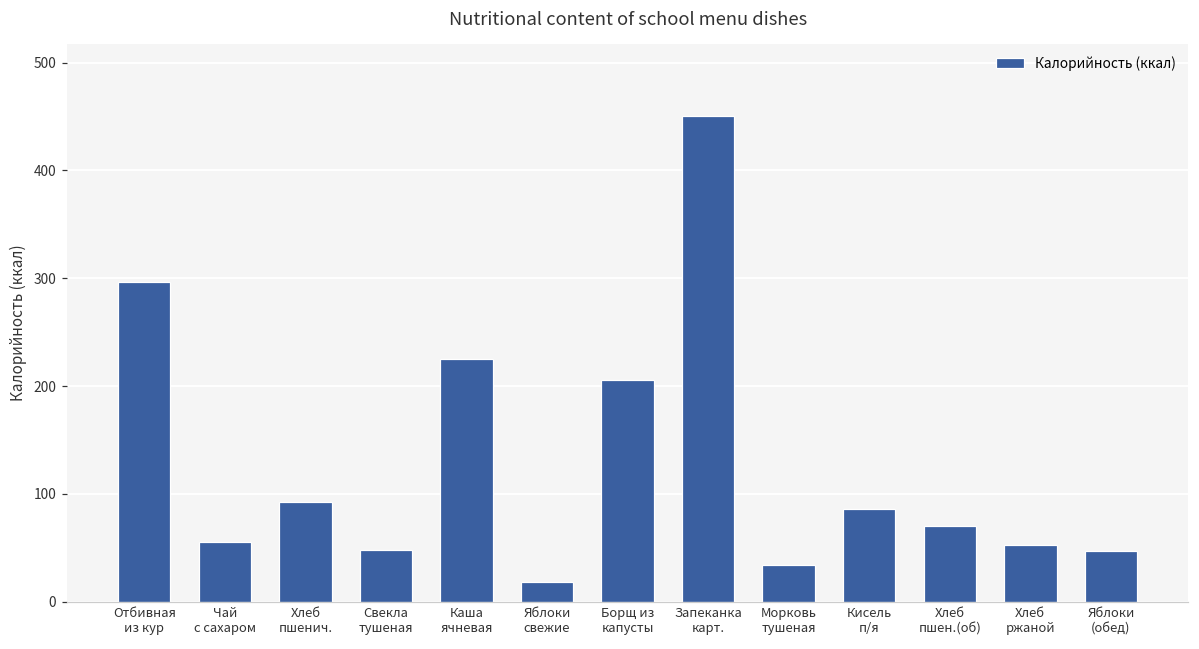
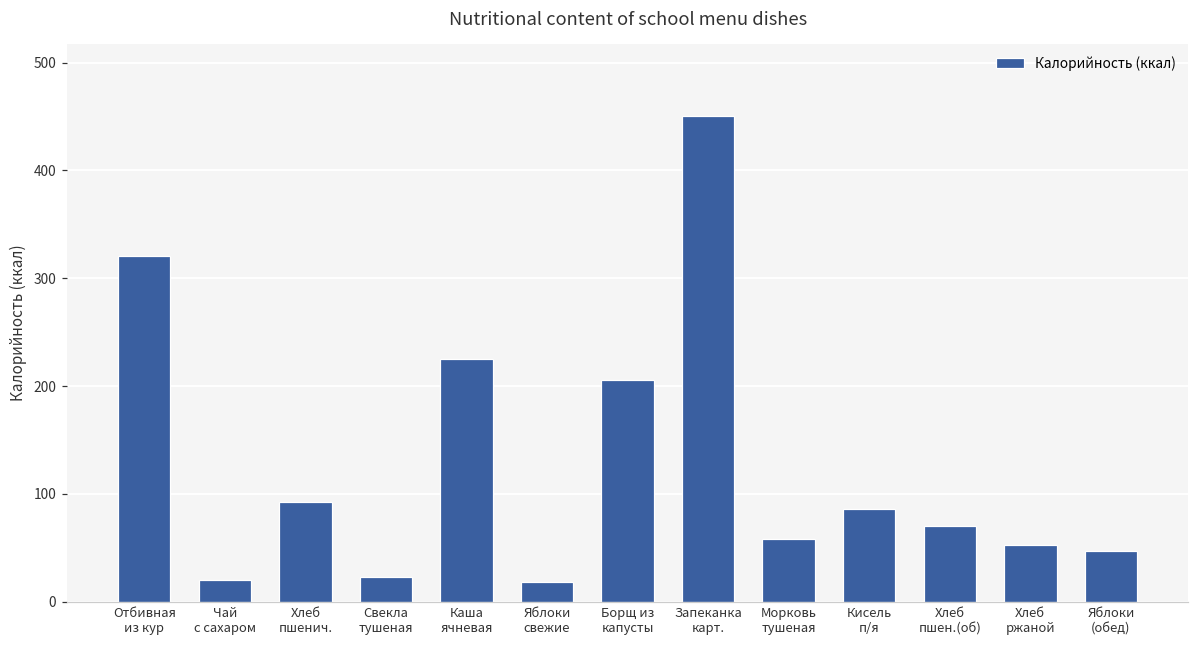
  {
-   "Отбивная из кур": 300,
-   "Чай с сахаром": 50,
+   "Отбивная из кур": 320,
+   "Чай с сахаром": 20,
    "Хлеб пшенич.": 90,
-   "Свекла тушеная": 50,
+   "Свекла тушеная": 20,
    "Каша ячневая": 230,
    "Яблоки свежие": 20,
    "Борщ из капусты": 210,
    "Запеканка карт.": 450,
-   "Морковь тушеная": 30,
+   "Морковь тушеная": 60,
    "Кисель п/я": 90,
    "Хлеб пшен.(об)": 70,
    "Хлеб ржаной": 50,
    "Яблоки (обед)": 50
  }
